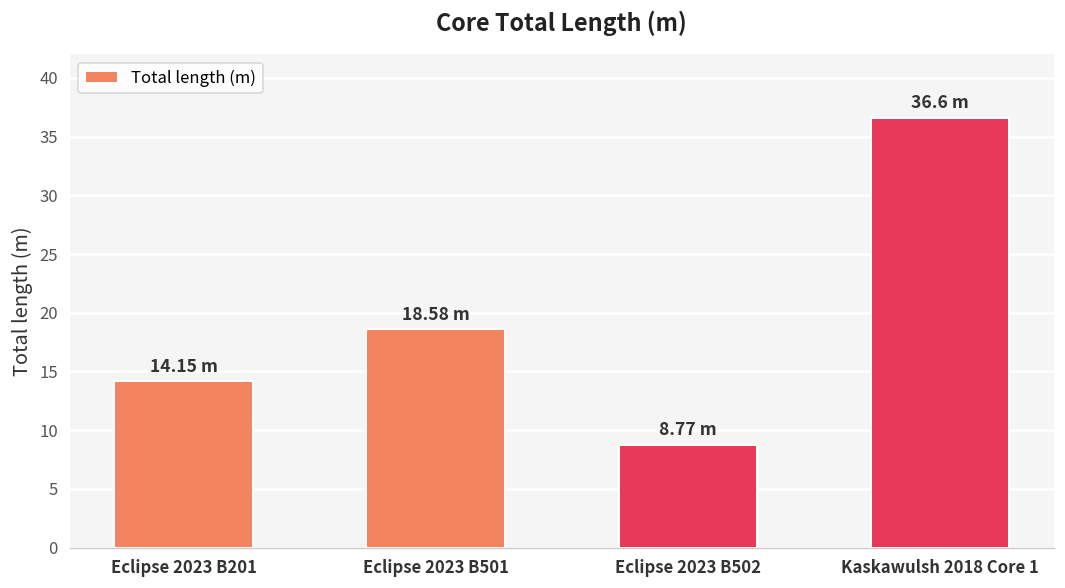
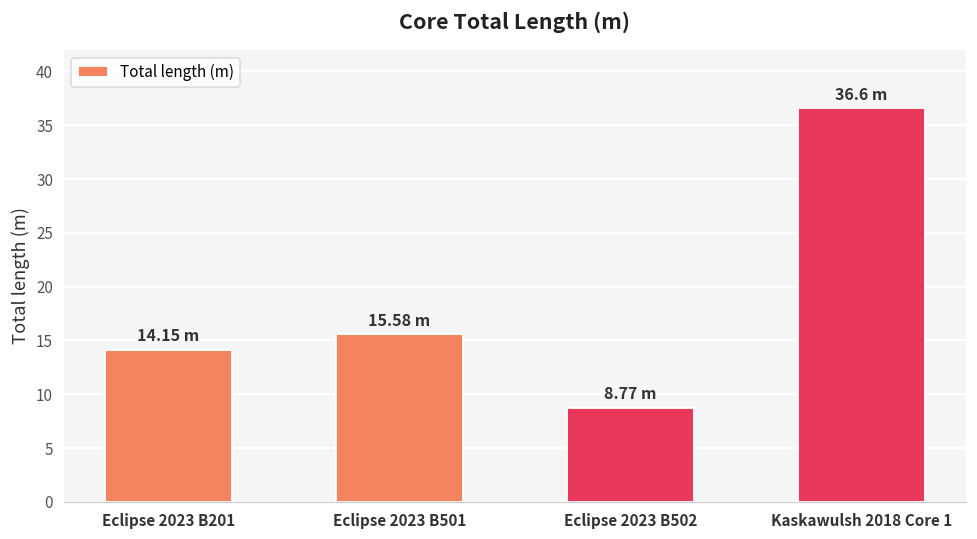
  {
    "Eclipse 2023 B201": 14.15,
-   "Eclipse 2023 B501": 18.58,
+   "Eclipse 2023 B501": 15.58,
    "Eclipse 2023 B502": 8.77,
    "Kaskawulsh 2018 Core 1": 36.6
  }
